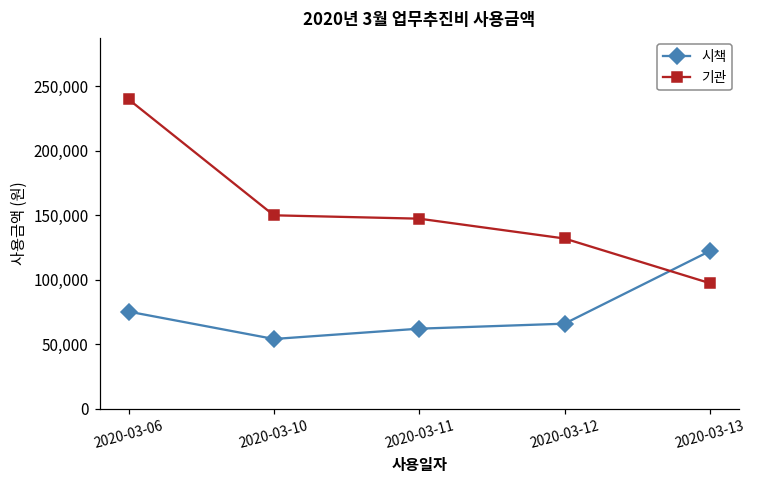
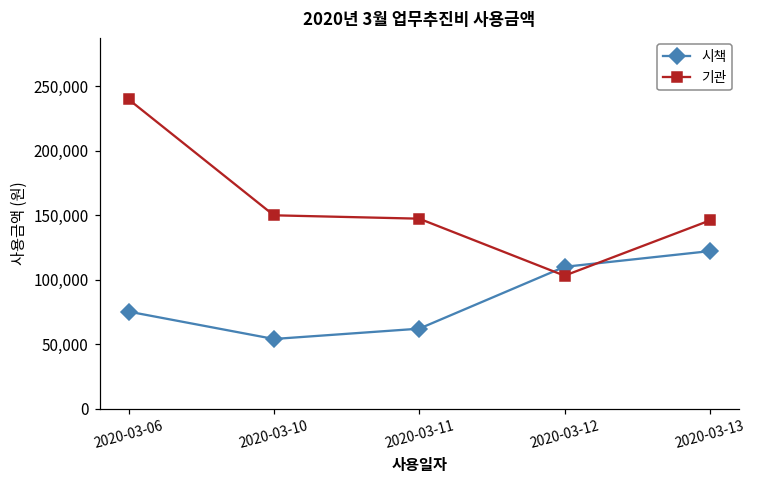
  {
    "시책": {
      "2020-03-06": "75,000",
      "2020-03-10": "54,000",
      "2020-03-11": "62,000",
-     "2020-03-12": "66,000",
+     "2020-03-12": "110,000",
      "2020-03-13": "122,000"
    },
    "기관": {
      "2020-03-06": "240,000",
      "2020-03-10": "150,000",
      "2020-03-11": "147,000",
-     "2020-03-12": "132,000",
-     "2020-03-13": "97,000"
+     "2020-03-12": "103,000",
+     "2020-03-13": "146,000"
    }
  }
